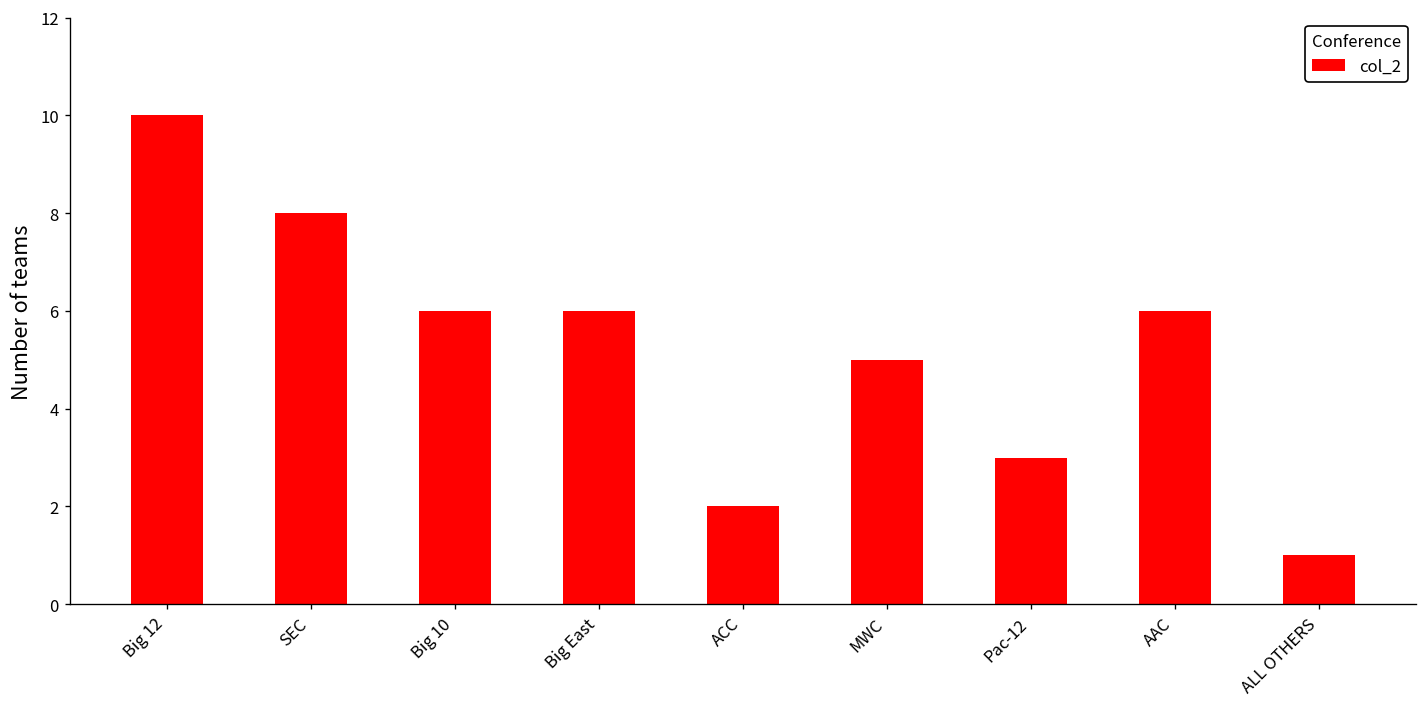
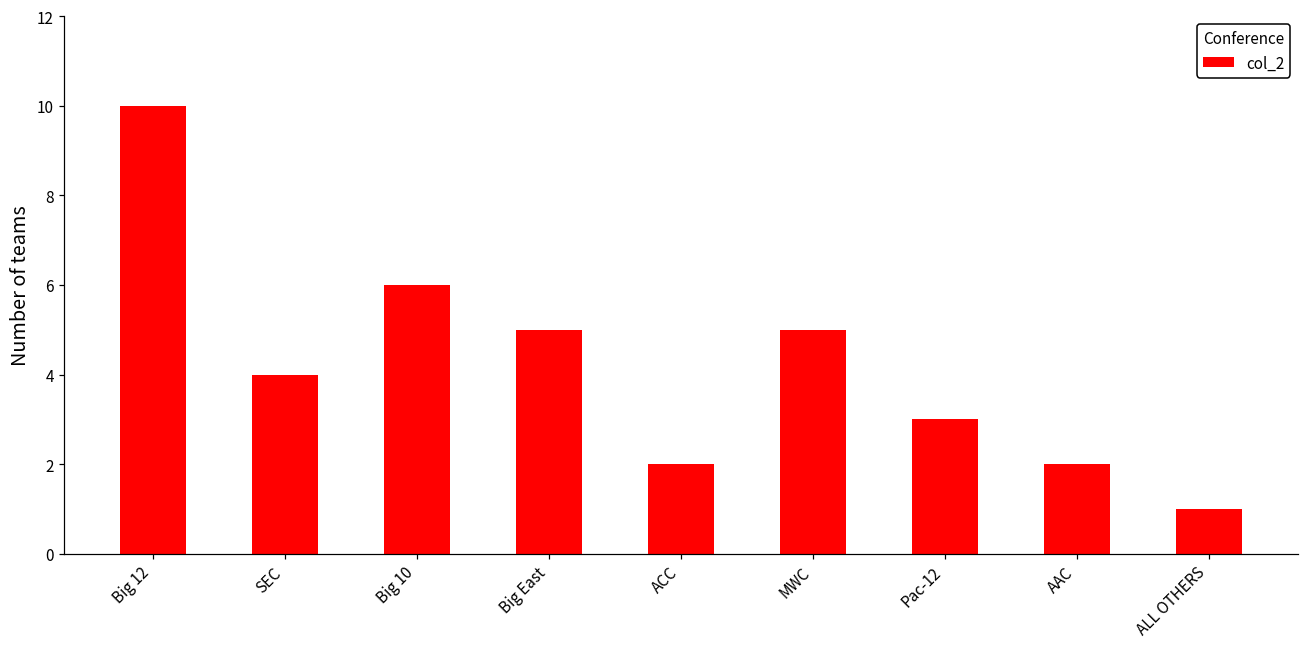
  {
    "Big 12": 10,
-   "SEC": 8,
+   "SEC": 4,
    "Big 10": 6,
-   "Big East": 6,
+   "Big East": 5,
    "ACC": 2,
    "MWC": 5,
    "Pac-12": 3,
-   "AAC": 6,
+   "AAC": 2,
    "ALL OTHERS": 1
  }
